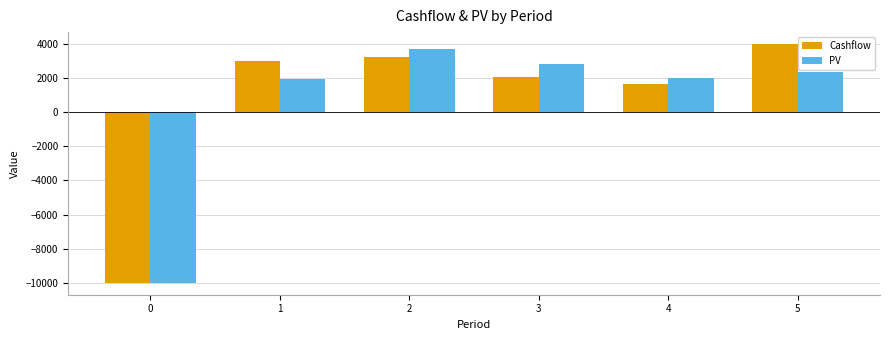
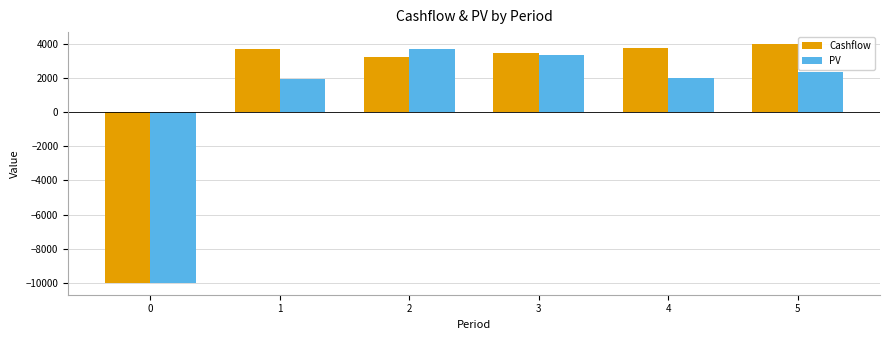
  {
    "Cashflow": {
      "0": -10000,
-     "1": 3000,
+     "1": 3700,
      "2": 3300,
-     "3": 2100,
-     "4": 1600,
+     "3": 3500,
+     "4": 3800,
      "5": 4000
    },
    "PV": {
      "0": -10000,
      "1": 1900,
      "2": 3700,
-     "3": 2900,
+     "3": 3300,
      "4": 2000,
      "5": 2400
    }
  }
